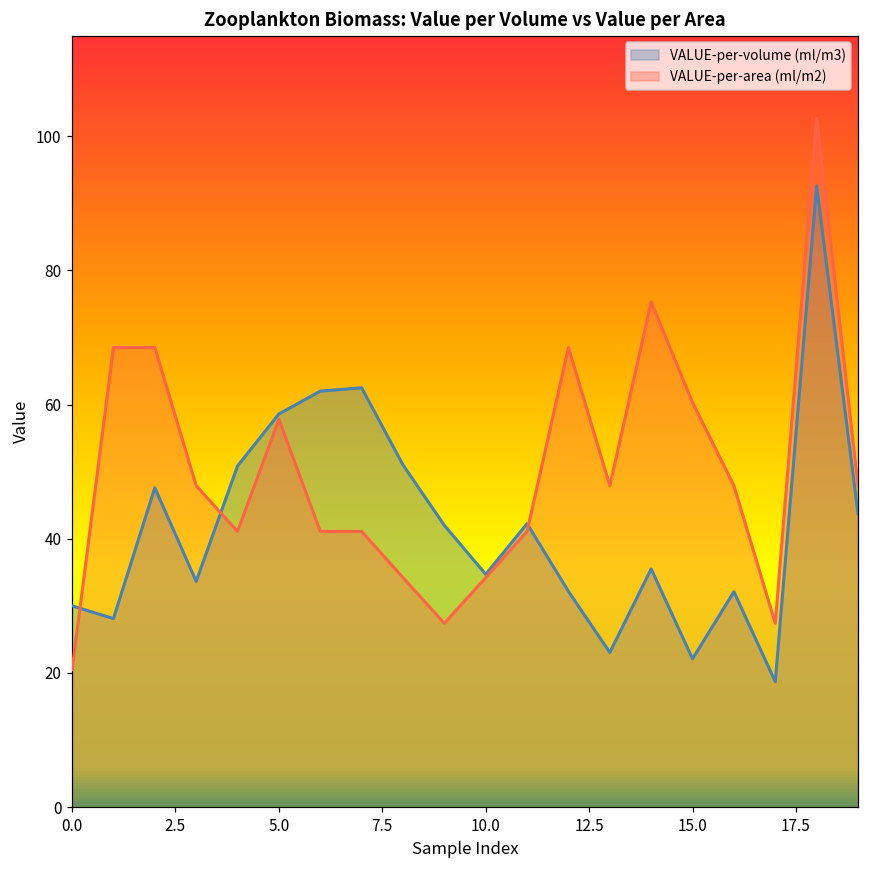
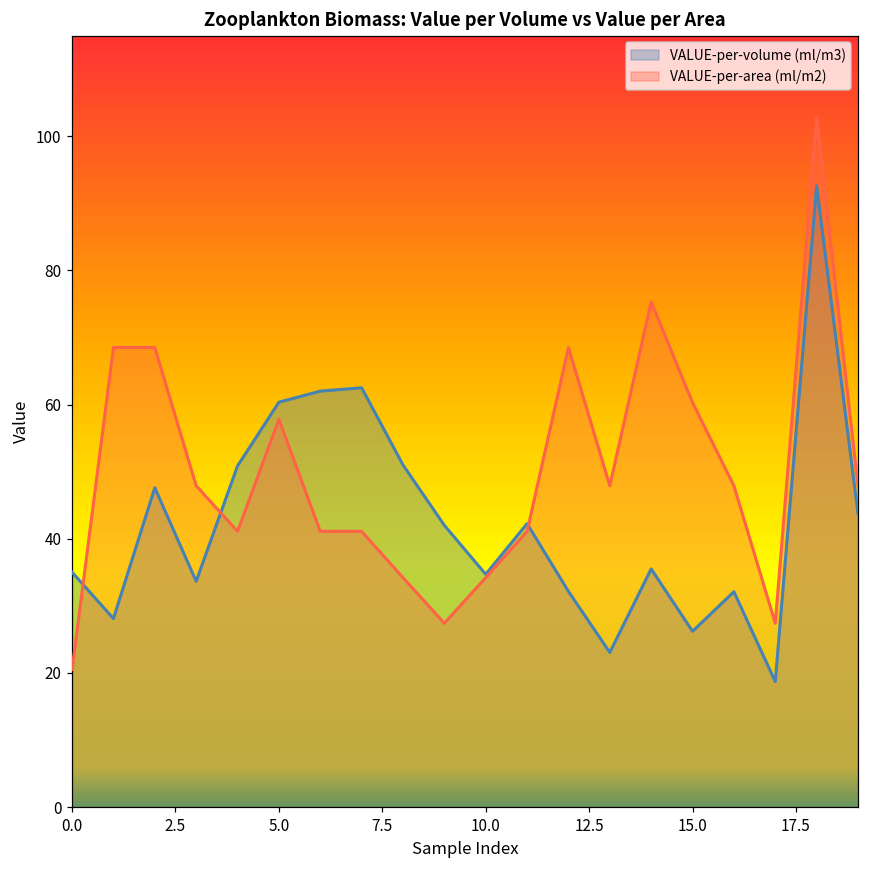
  {
    "VALUE-per-volume (ml/m3)": {
-     "0.0": 30,
-     "5.0": 59,
+     "0.0": 35,
+     "5.0": 60,
      "10.0": 35,
-     "15.0": 22
+     "15.0": 26
    },
    "VALUE-per-area (ml/m2)": {
      "0.0": 21,
      "5.0": 58,
      "10.0": 34,
      "15.0": 60
    }
  }
